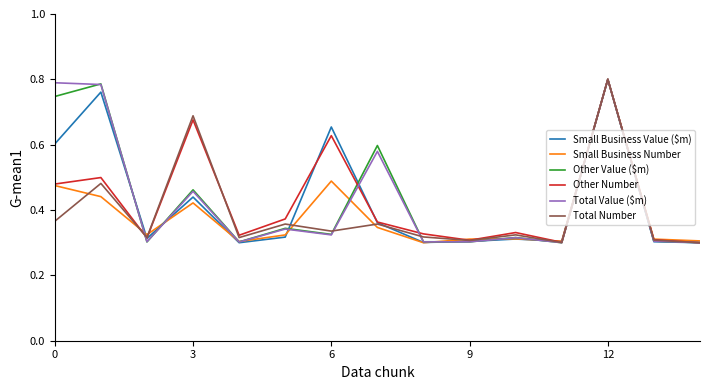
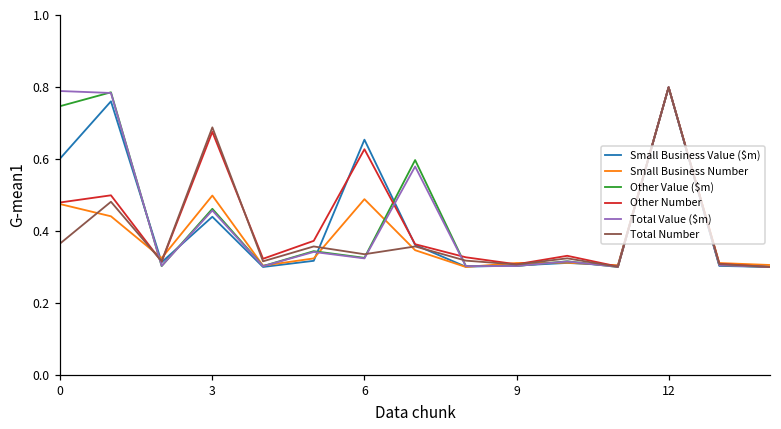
  {
    "Small Business Value ($m)": {
      "0": 0.60,
      "3": 0.44,
      "6": 0.65
    },
    "Small Business Number": {
-     "3": 0.42,
+     "3": 0.50,
      "6": 0.49
    },
    "Other Value ($m)": {
      "0": 0.75
    },
    "Other Number": {
      "3": 0.68,
      "6": 0.63
    },
    "Total Value ($m)": {
      "0": 0.79
    },
    "Total Number": {
      "0": 0.37,
      "3": 0.69,
      "6": 0.34
    }
  }
